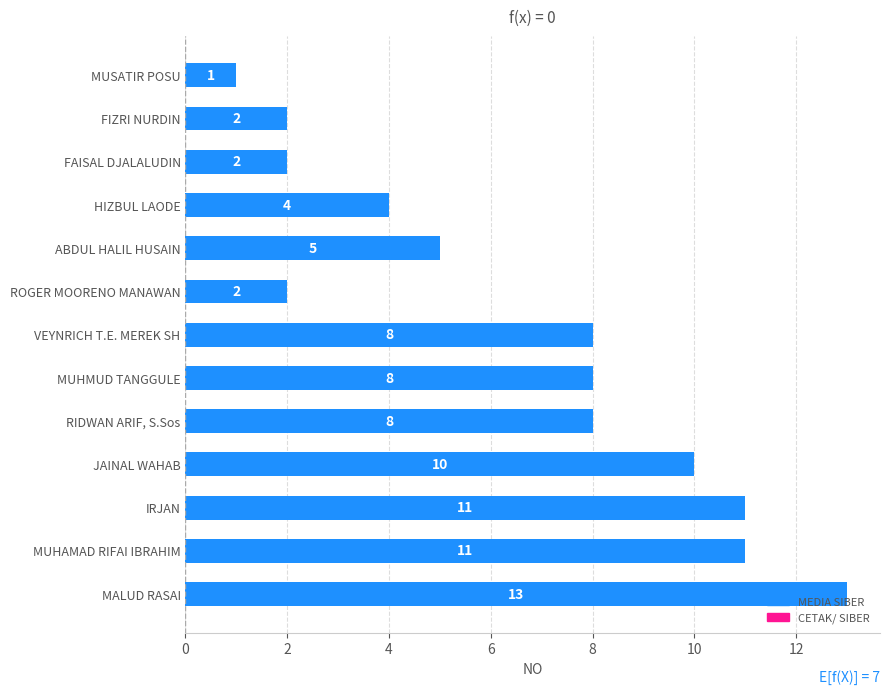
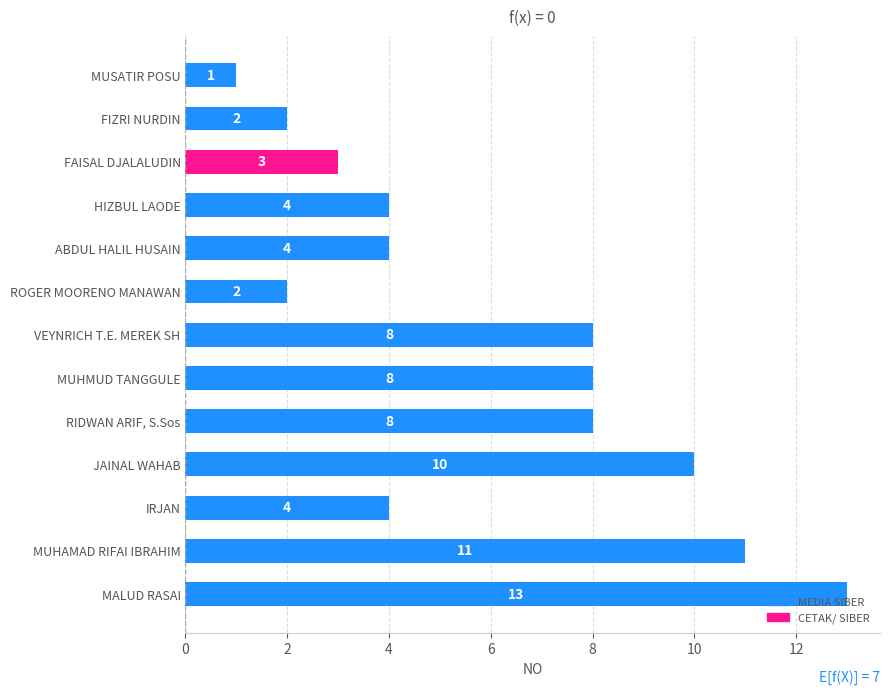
  {
    "MUSATIR POSU": 1,
    "FIZRI NURDIN": 2,
-   "FAISAL DJALALUDIN": 2,
+   "FAISAL DJALALUDIN": 3,
    "HIZBUL LAODE": 4,
-   "ABDUL HALIL HUSAIN": 5,
+   "ABDUL HALIL HUSAIN": 4,
    "ROGER MOORENO MANAWAN": 2,
    "VEYNRICH T.E. MEREK SH": 8,
    "MUHMUD TANGGULE": 8,
    "RIDWAN ARIF, S.Sos": 8,
    "JAINAL WAHAB": 10,
-   "IRJAN": 11,
+   "IRJAN": 4,
    "MUHAMAD RIFAI IBRAHIM": 11,
    "MALUD RASAI": 13
  }
